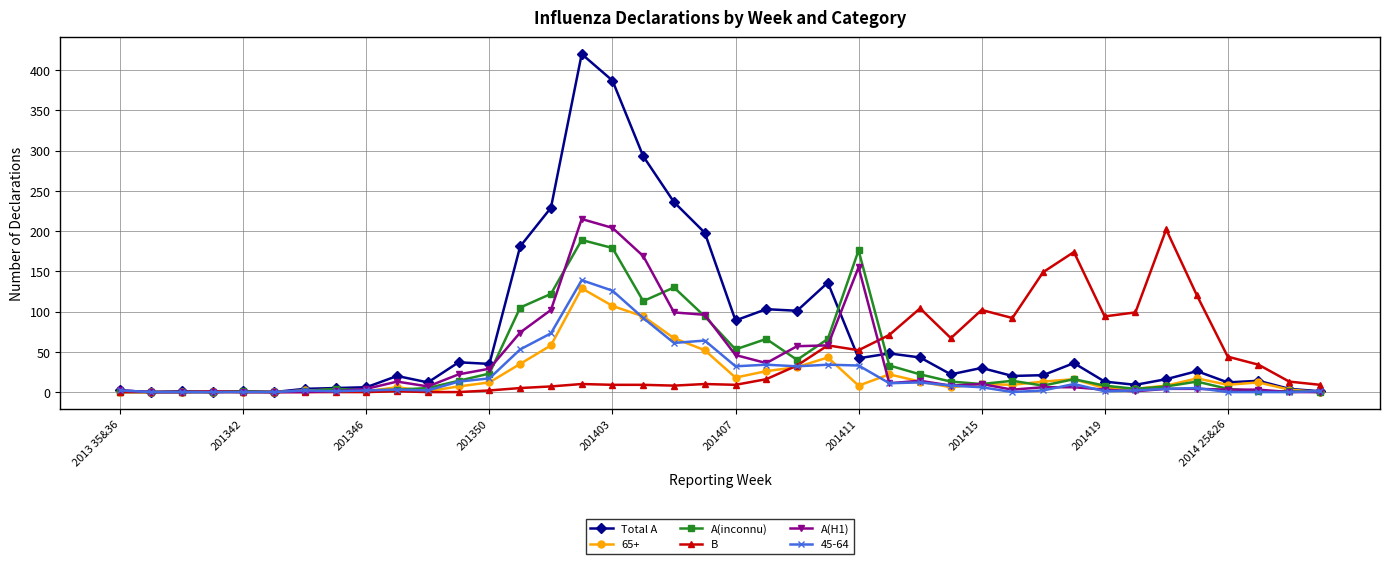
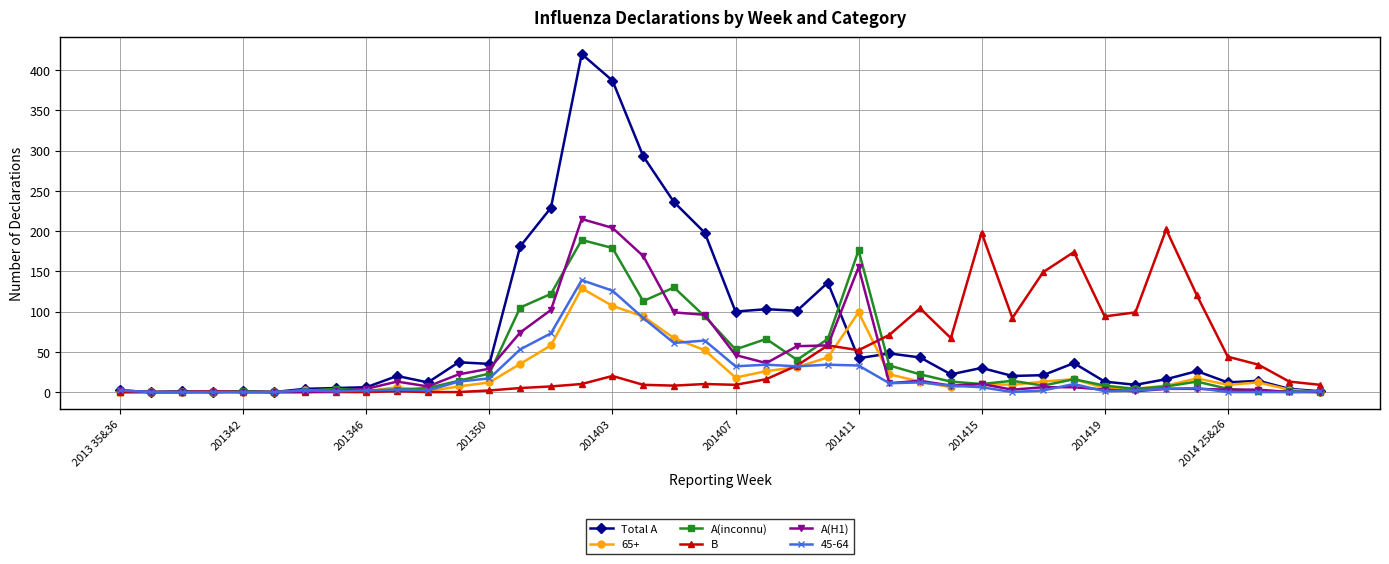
  {
    "Total A": {
      "201350": 40,
      "201403": 390,
-     "201407": 90,
+     "201407": 100,
      "201411": 40,
      "201415": 30,
      "201419": 10
    },
    "65+": {
      "201350": 10,
      "201403": 110,
      "201407": 20,
-     "201411": 10
+     "201411": 100
    },
    "A(inconnu)": {
      "201350": 20,
      "201403": 180,
      "201407": 50,
      "201411": 180
    },
    "B": {
      "201350": 0,
-     "201403": 10,
+     "201403": 20,
      "201407": 10,
      "201411": 50,
-     "201415": 100,
+     "201415": 200,
      "201419": 90,
      "2014 25&26": 40
    },
    "A(H1)": {
      "201350": 30,
      "201403": 200,
      "201407": 50,
      "201411": 160
    },
    "45-64": {
      "201350": 20,
      "201403": 130,
      "201407": 30,
      "201411": 30,
      "201415": 10
    }
  }
